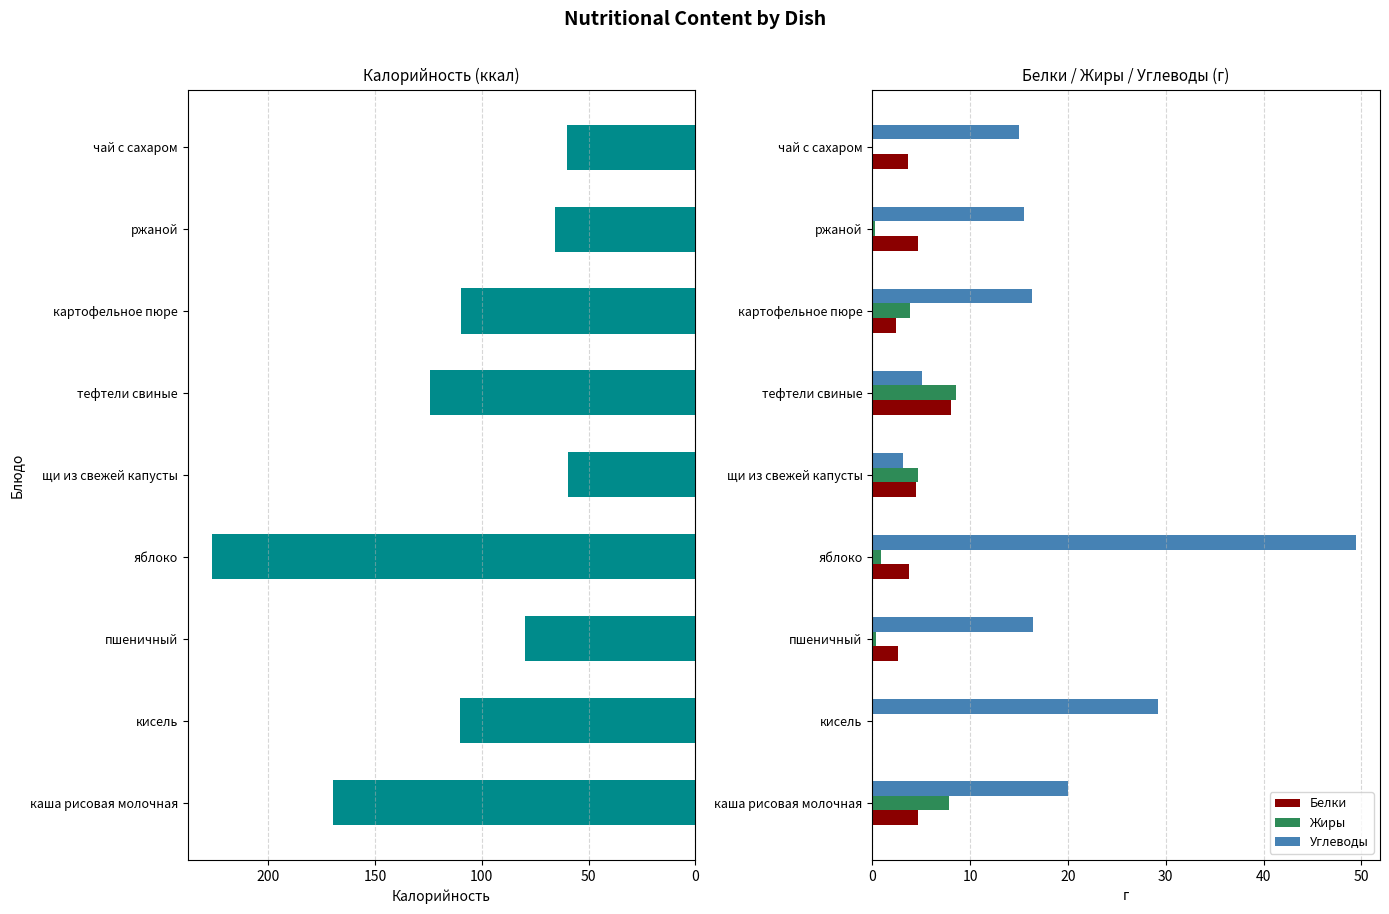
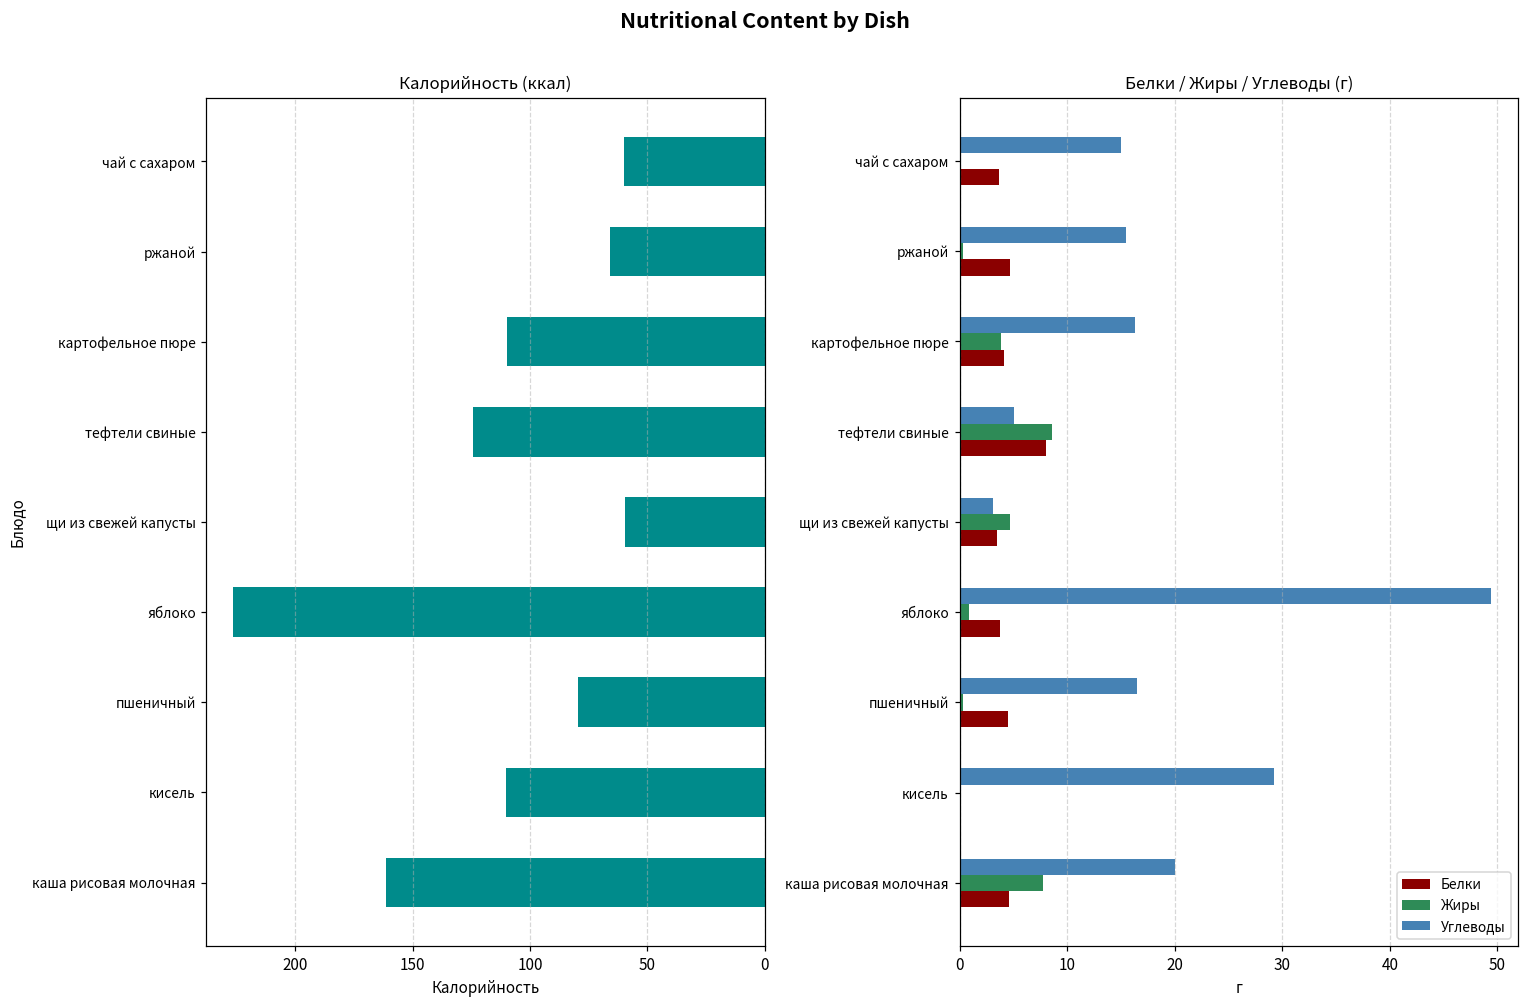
  {
    "Калорийность (ккал)": {
      "чай с сахаром": 60,
      "ржаной": 66,
      "картофельное пюре": 110,
      "тефтели свиные": 124,
      "щи из свежей капусты": 60,
      "яблоко": 227,
      "пшеничный": 80,
      "кисель": 110,
-     "каша рисовая молочная": 170
+     "каша рисовая молочная": 162
    },
    "Белки / Жиры / Углеводы (г)": {
      "Белки": {
        "чай с сахаром": 4,
        "ржаной": 5,
-       "картофельное пюре": 2,
+       "картофельное пюре": 4,
        "тефтели свиные": 8,
-       "щи из свежей капусты": 5,
+       "щи из свежей капусты": 4,
        "яблоко": 4,
-       "пшеничный": 3,
+       "пшеничный": 4,
        "каша рисовая молочная": 5
      },
      "Жиры": {
        "ржаной": 0,
        "картофельное пюре": 4,
        "тефтели свиные": 9,
        "щи из свежей капусты": 5,
        "яблоко": 1,
        "пшеничный": 0,
        "кисель": 0,
        "каша рисовая молочная": 8
      },
      "Углеводы": {
        "чай с сахаром": 15,
        "ржаной": 16,
        "картофельное пюре": 16,
        "тефтели свиные": 5,
        "щи из свежей капусты": 3,
        "яблоко": 49,
        "пшеничный": 16,
        "кисель": 29,
        "каша рисовая молочная": 20
      }
    }
  }
